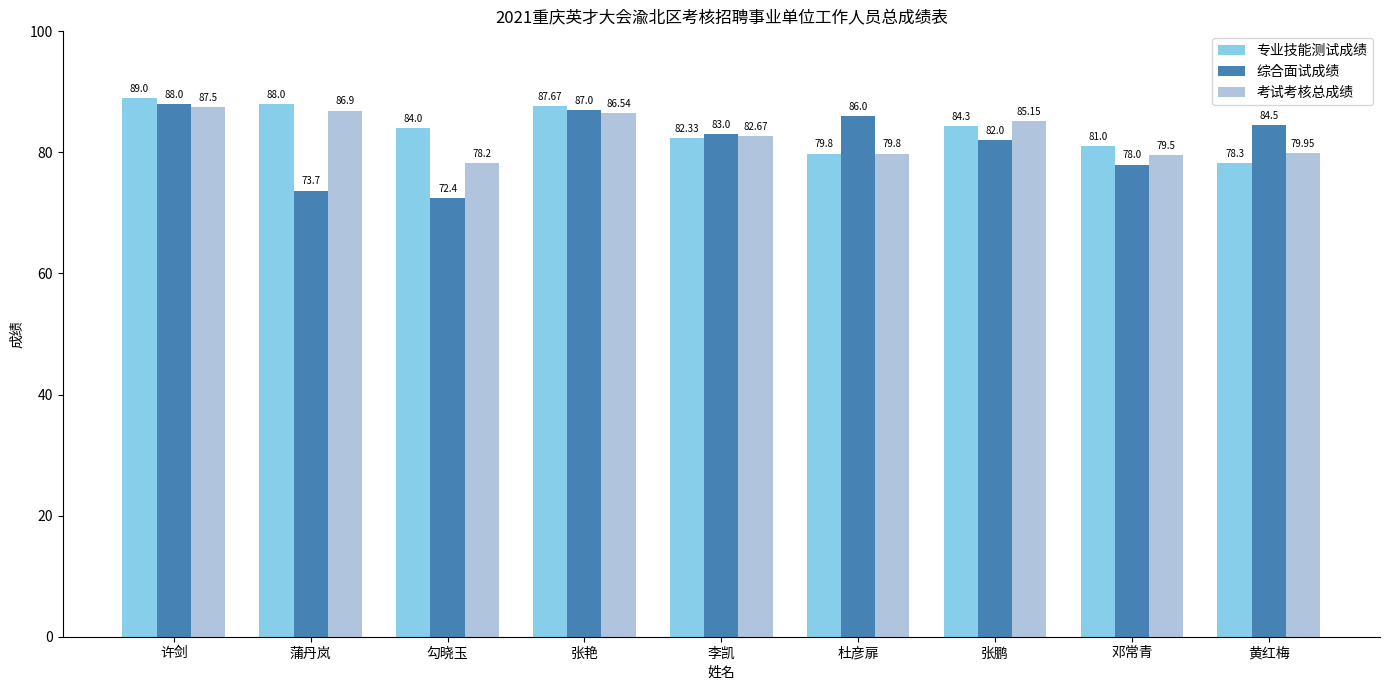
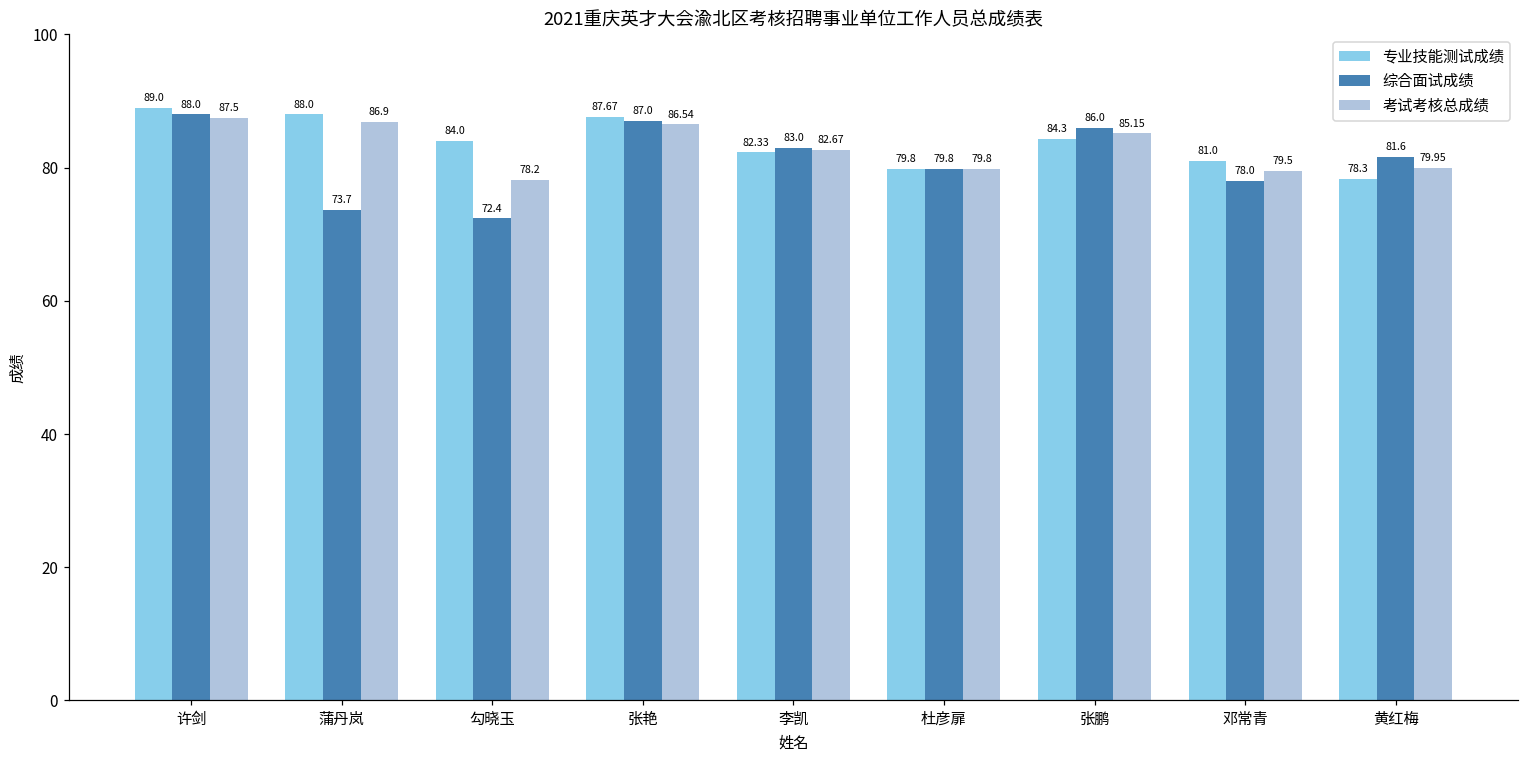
  {
    "综合面试成绩": {
      "许剑": 88.0,
      "蒲丹岚": 73.7,
      "勾晓玉": 72.4,
      "张艳": 87.0,
      "李凯": 83.0,
-     "杜彦扉": 86.0,
-     "张鹏": 82.0,
+     "杜彦扉": 79.8,
+     "张鹏": 86.0,
      "邓常青": 78.0,
-     "黄红梅": 84.5
+     "黄红梅": 81.6
    }
  }
